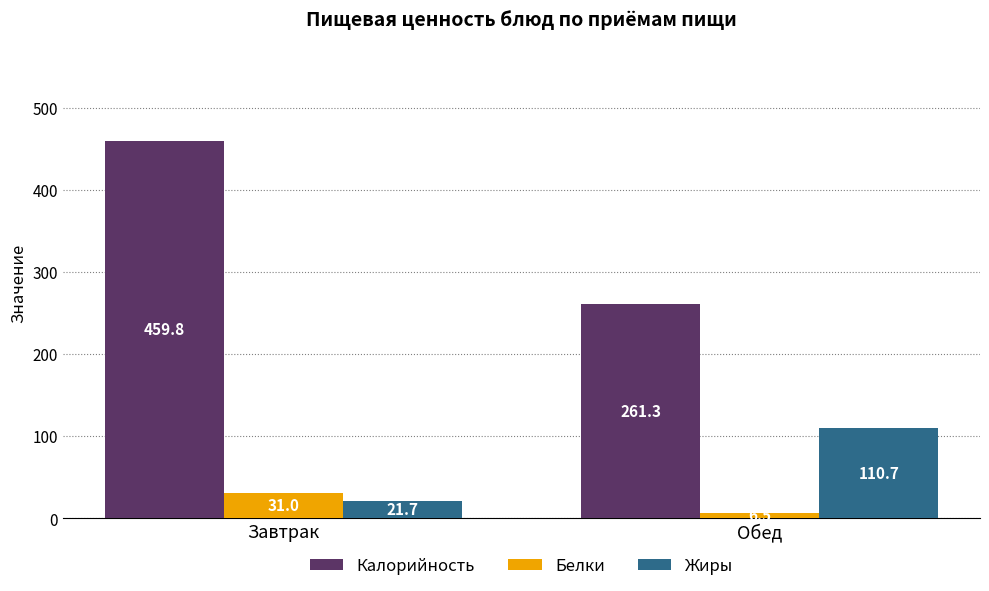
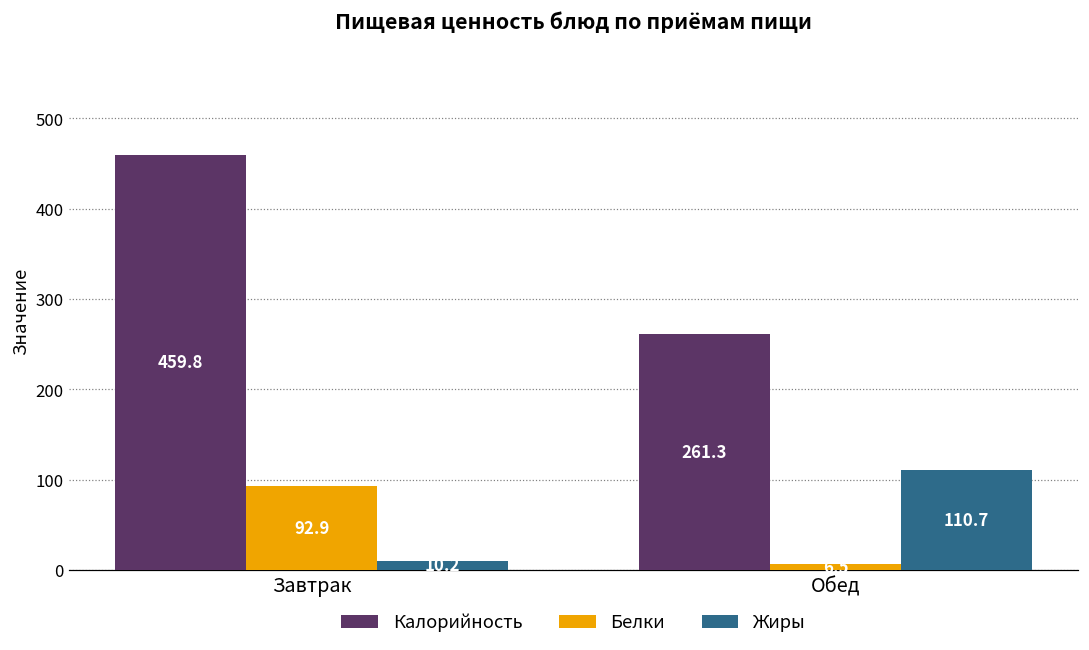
  {
    "Калорийность": {
      "Завтрак": 459.8,
      "Обед": 261.3
    },
    "Белки": {
-     "Завтрак": 31.0
+     "Завтрак": 92.9
    },
    "Жиры": {
-     "Завтрак": 20
+     "Завтрак": 10
    }
  }
